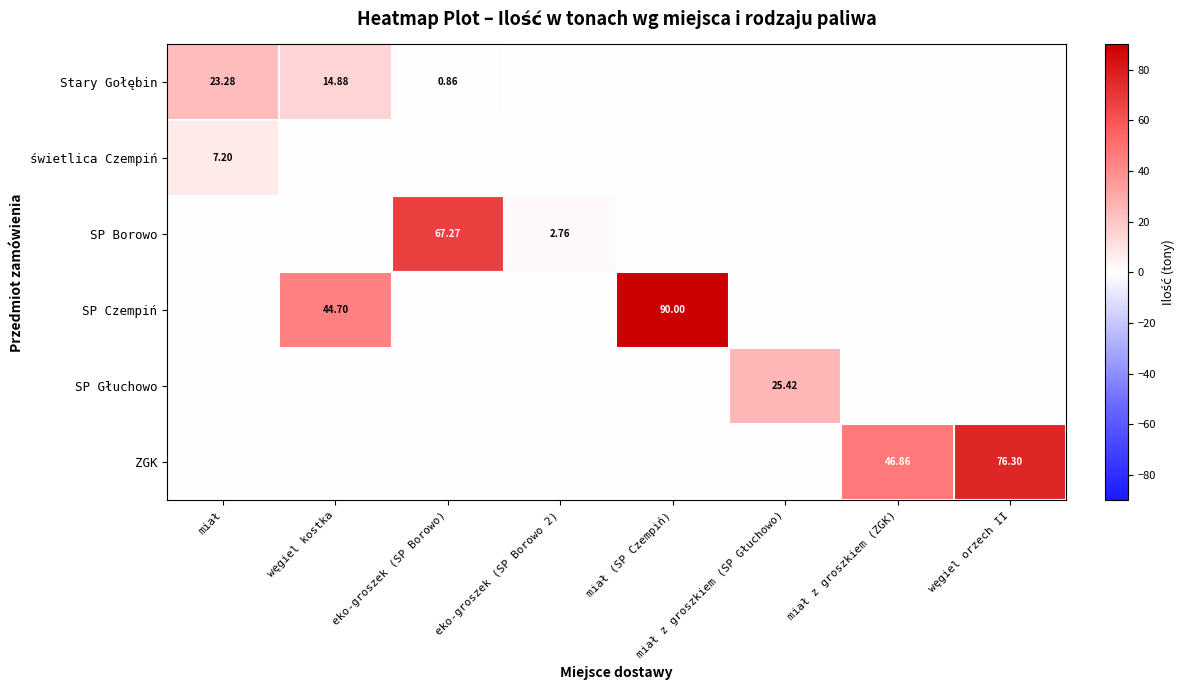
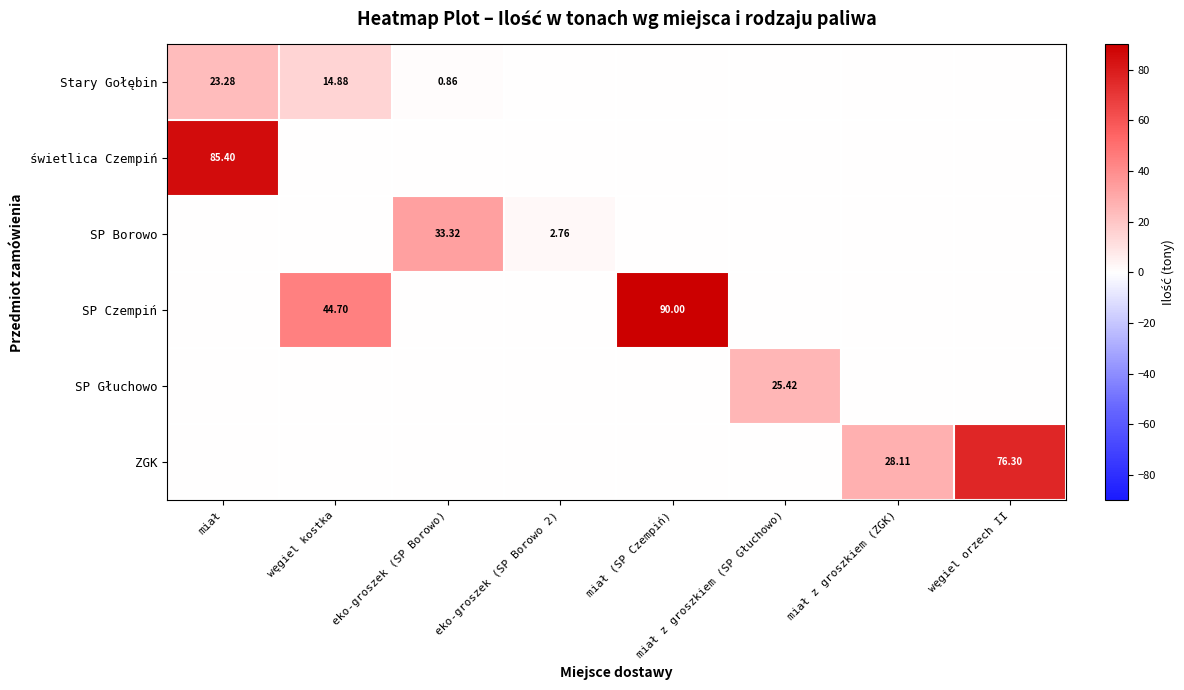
  {
    "Stary Gołębin": {
      "miał": 23.28,
      "węgiel kostka": 14.88,
      "eko-groszek (SP Borowo)": 0.86
    },
    "świetlica Czempiń": {
-     "miał": 7.20
+     "miał": 85.40
    },
    "SP Borowo": {
-     "eko-groszek (SP Borowo)": 67.27,
+     "eko-groszek (SP Borowo)": 33.32,
      "eko-groszek (SP Borowo 2)": 2.76
    },
    "SP Czempiń": {
      "węgiel kostka": 44.70,
      "miał (SP Czempiń)": 90.00
    },
    "SP Głuchowo": {
      "miał z groszkiem (SP Głuchowo)": 25.42
    },
    "ZGK": {
-     "miał z groszkiem (ZGK)": 46.86,
+     "miał z groszkiem (ZGK)": 28.11,
      "węgiel orzech II": 76.30
    }
  }
